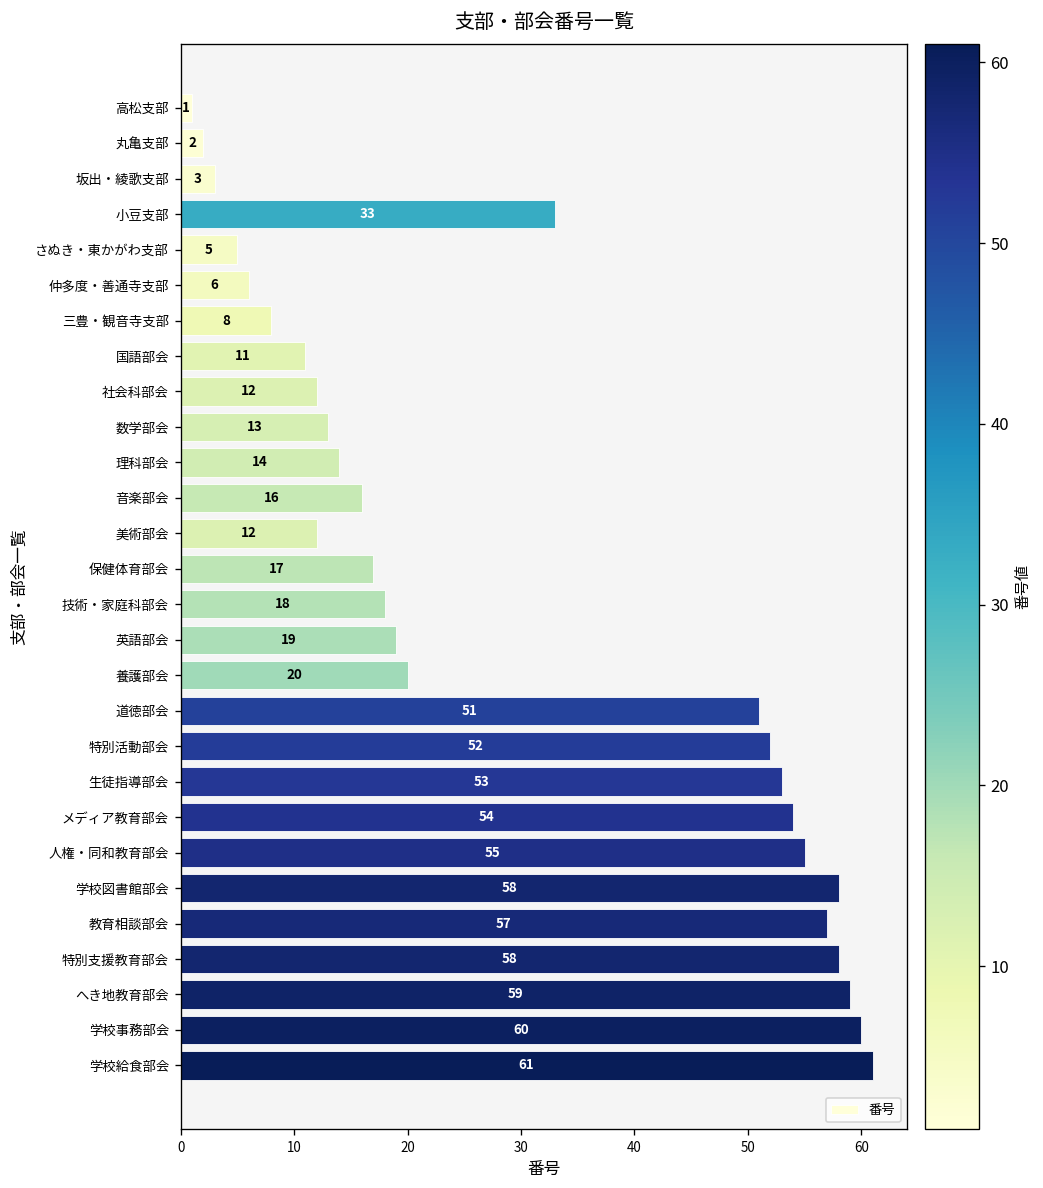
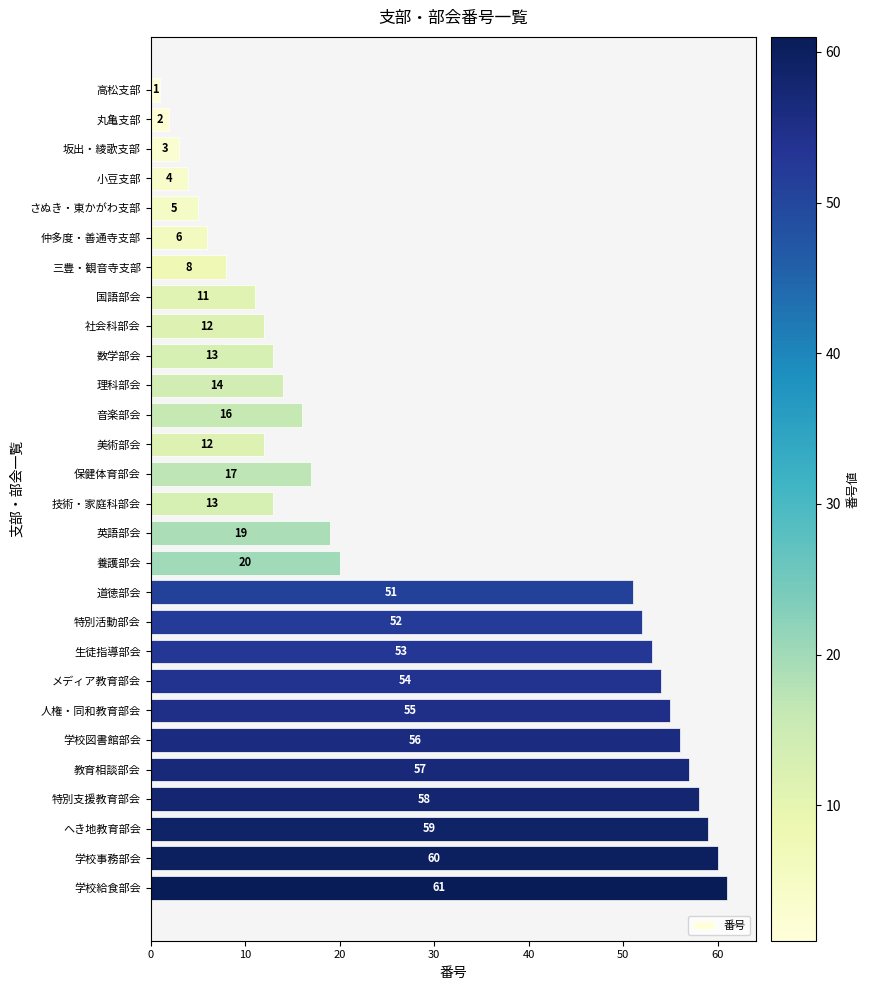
  {
    "高松支部": 1,
    "丸亀支部": 2,
    "坂出・綾歌支部": 3,
-   "小豆支部": 33,
+   "小豆支部": 4,
    "さぬき・東かがわ支部": 5,
    "仲多度・善通寺支部": 6,
    "三豊・観音寺支部": 8,
    "国語部会": 11,
    "社会科部会": 12,
    "数学部会": 13,
    "理科部会": 14,
    "音楽部会": 16,
    "美術部会": 12,
    "保健体育部会": 17,
-   "技術・家庭科部会": 18,
+   "技術・家庭科部会": 13,
    "英語部会": 19,
    "養護部会": 20,
    "道徳部会": 51,
    "特別活動部会": 52,
    "生徒指導部会": 53,
    "メディア教育部会": 54,
    "人権・同和教育部会": 55,
-   "学校図書館部会": 58,
+   "学校図書館部会": 56,
    "教育相談部会": 57,
    "特別支援教育部会": 58,
    "へき地教育部会": 59,
    "学校事務部会": 60,
    "学校給食部会": 61
  }
